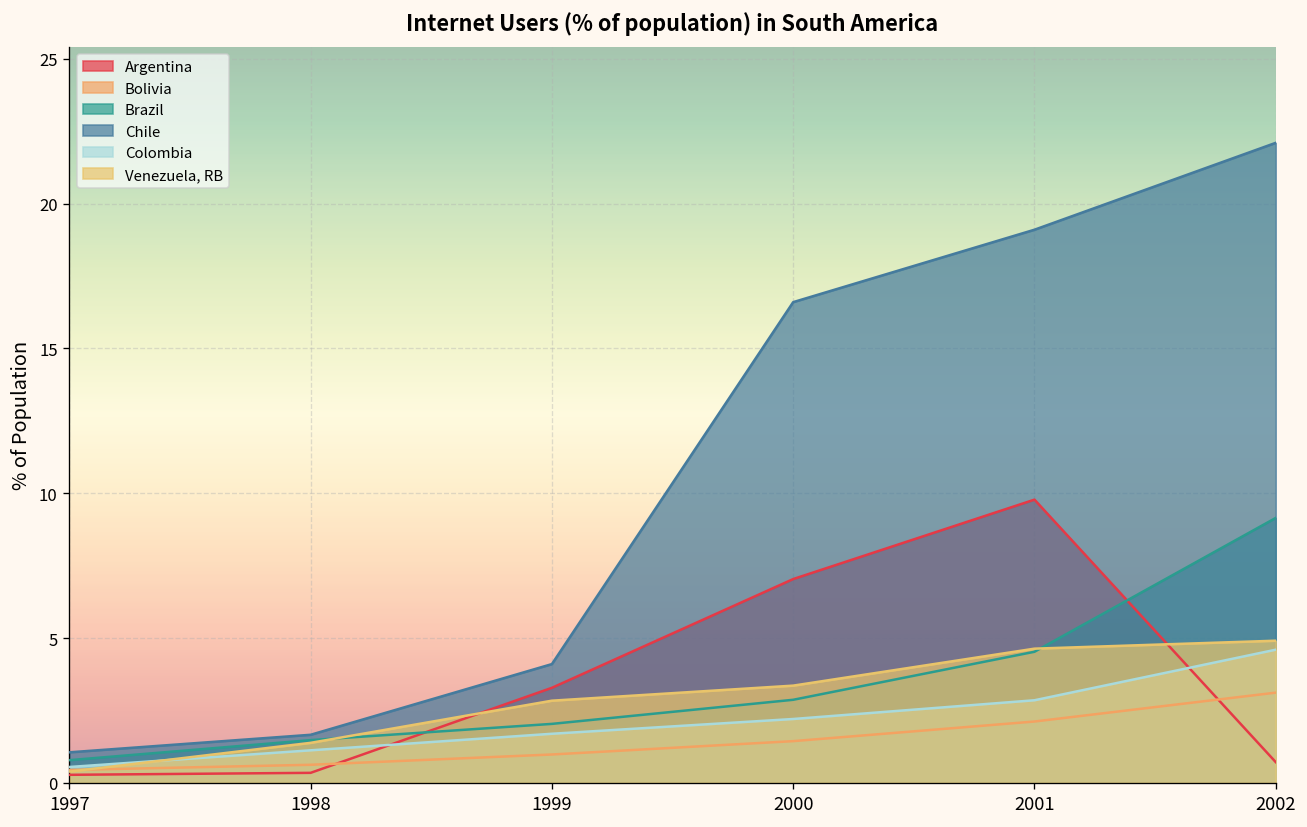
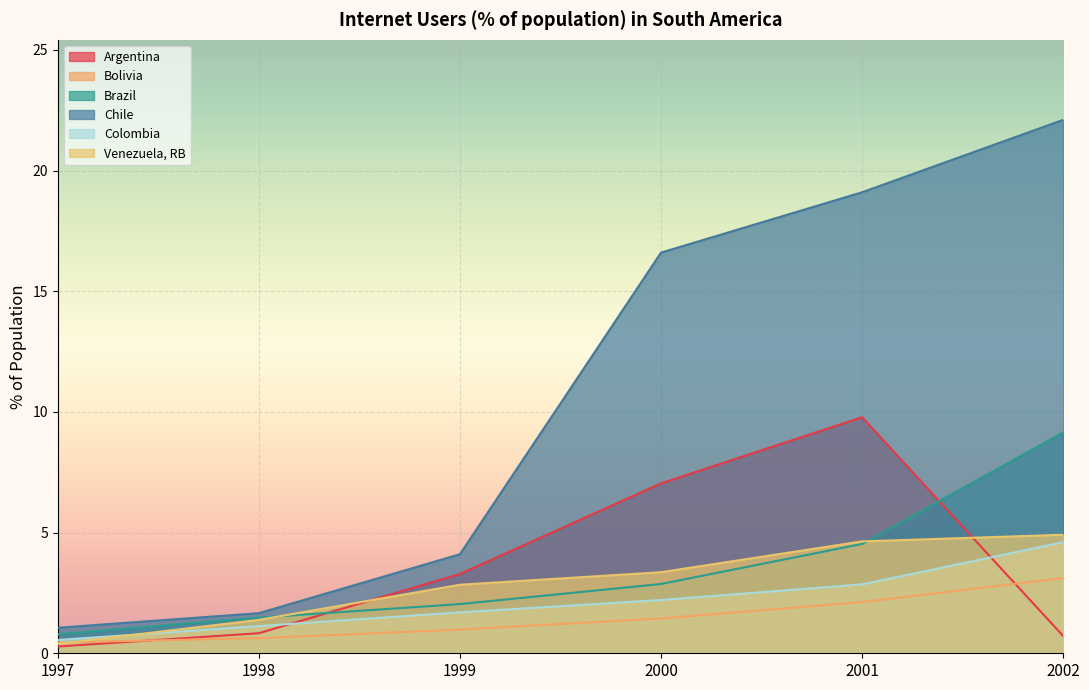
  {
    "Argentina": {
      "1997": 0.3,
-     "1998": 0.3,
+     "1998": 0.8,
      "1999": 3.3,
      "2000": 7.0,
      "2001": 9.8,
      "2002": 0.7
    },
    "Colombia": {
      "1998": 1.1,
      "1999": 1.7,
      "2000": 2.2,
      "2001": 2.9,
      "2002": 4.6
    }
  }
